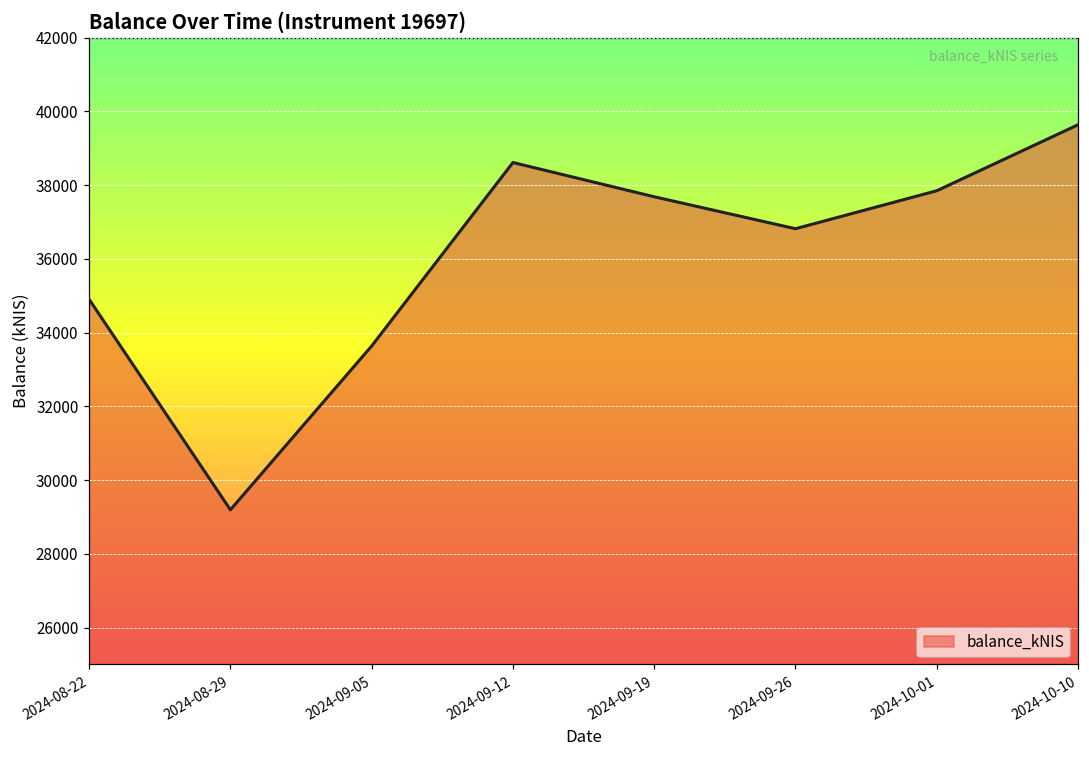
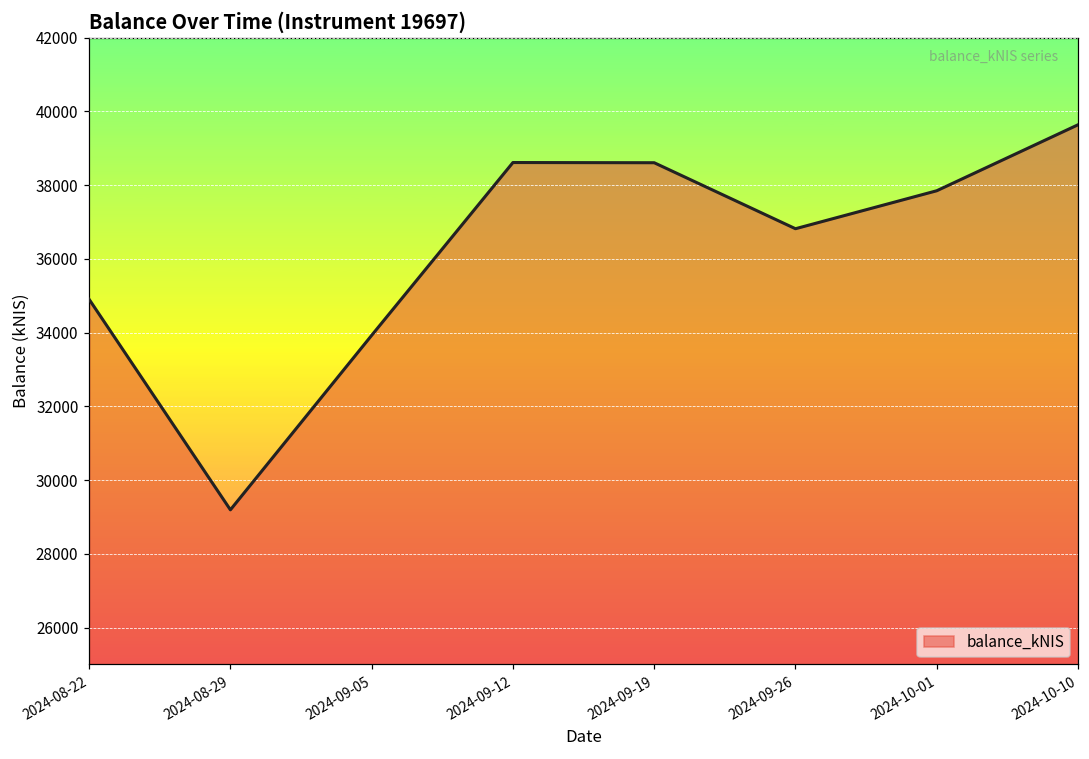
  {
    "2024-08-22": 34900,
    "2024-08-29": 29200,
-   "2024-09-05": 33600,
+   "2024-09-05": 33900,
    "2024-09-12": 38600,
-   "2024-09-19": 37700,
+   "2024-09-19": 38600,
    "2024-09-26": 36800,
    "2024-10-01": 37800,
    "2024-10-10": 39600
  }
